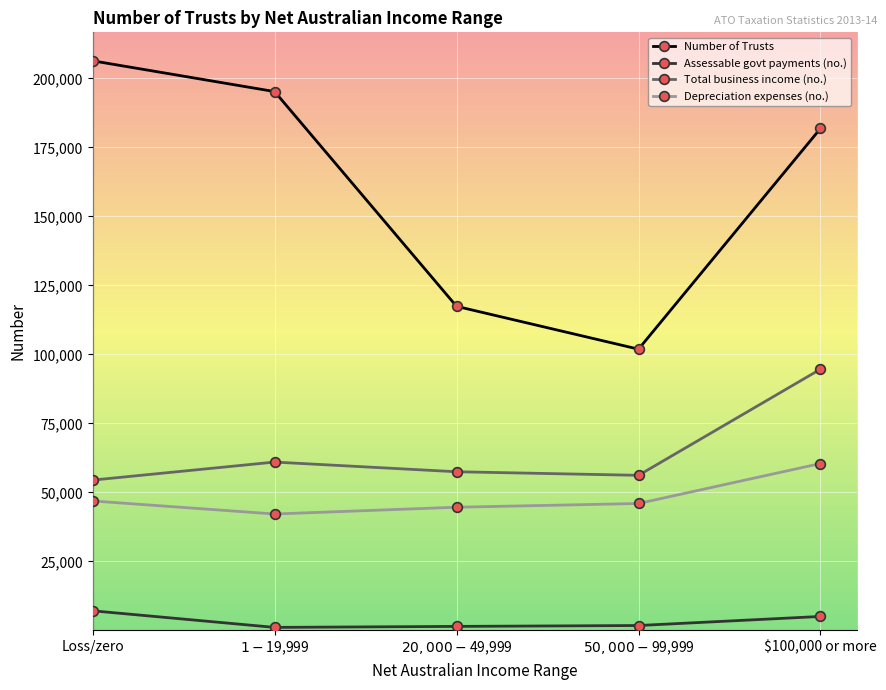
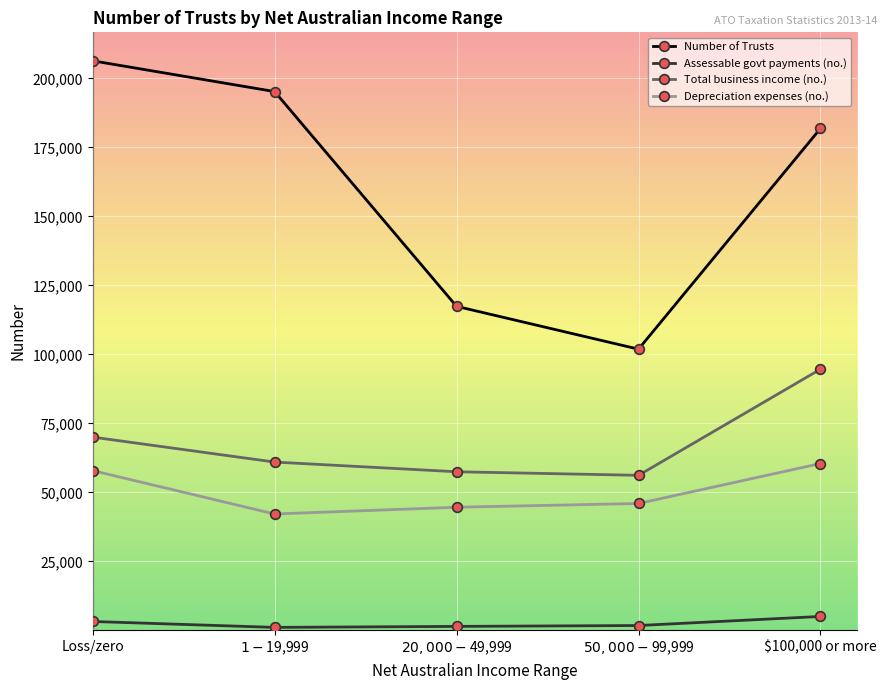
  {
    "Number of Trusts": {
      "Loss/zero": "206,000",
      "$100,000 or more": "182,000"
    },
    "Assessable govt payments (no.)": {
-     "Loss/zero": "7,000",
+     "Loss/zero": "3,000",
      "$100,000 or more": "5,000"
    },
    "Total business income (no.)": {
-     "Loss/zero": "54,000",
+     "Loss/zero": "70,000",
      "$100,000 or more": "95,000"
    },
    "Depreciation expenses (no.)": {
-     "Loss/zero": "47,000",
+     "Loss/zero": "58,000",
      "$100,000 or more": "60,000"
    }
  }
